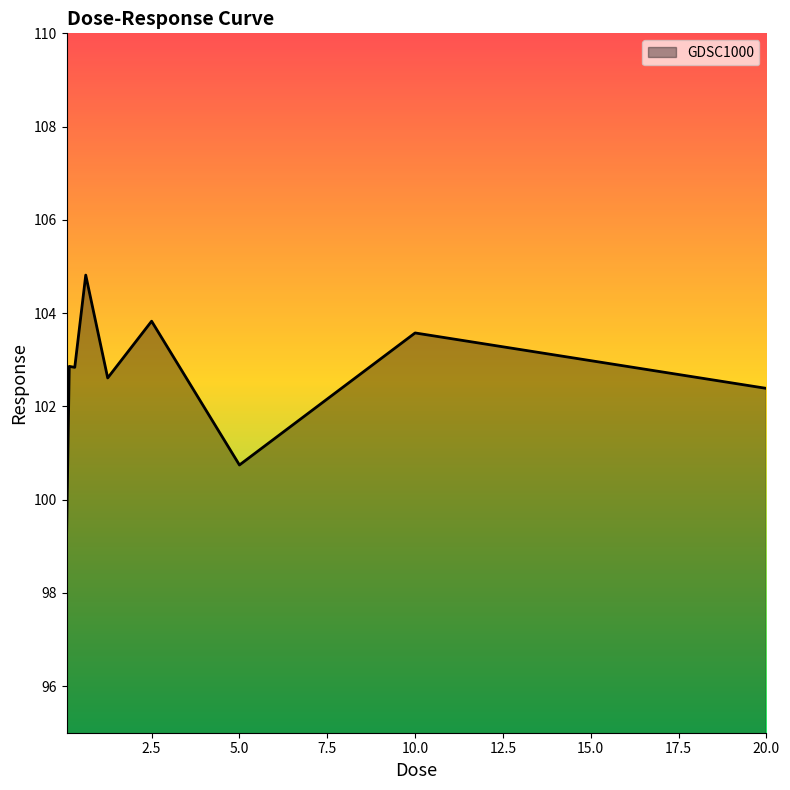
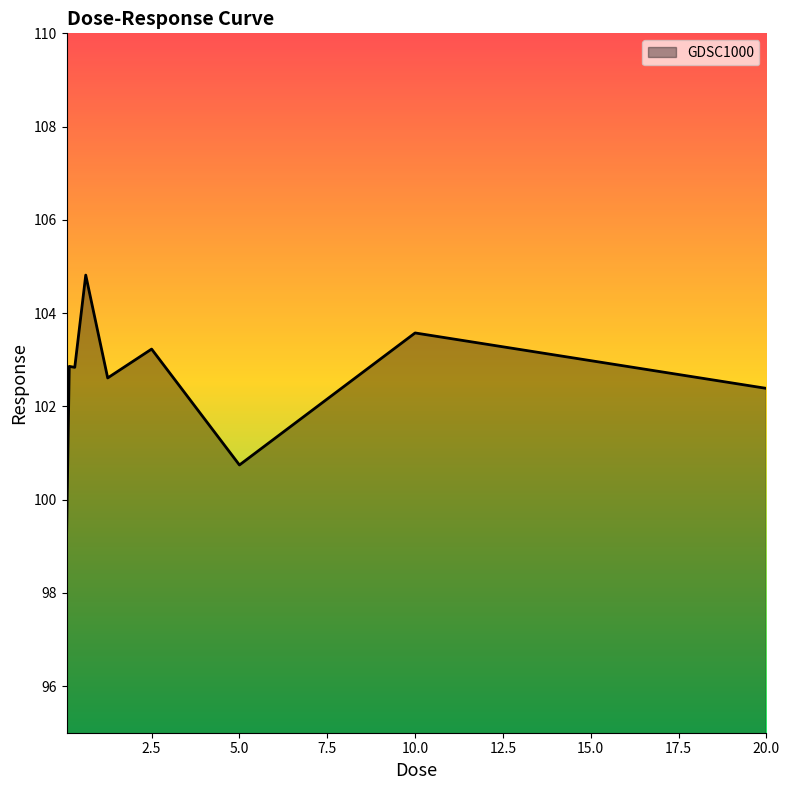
  {
-   "2.5": 103.8,
+   "2.5": 103.2,
    "5.0": 100.7,
    "10.0": 103.6,
    "20.0": 102.4
  }
